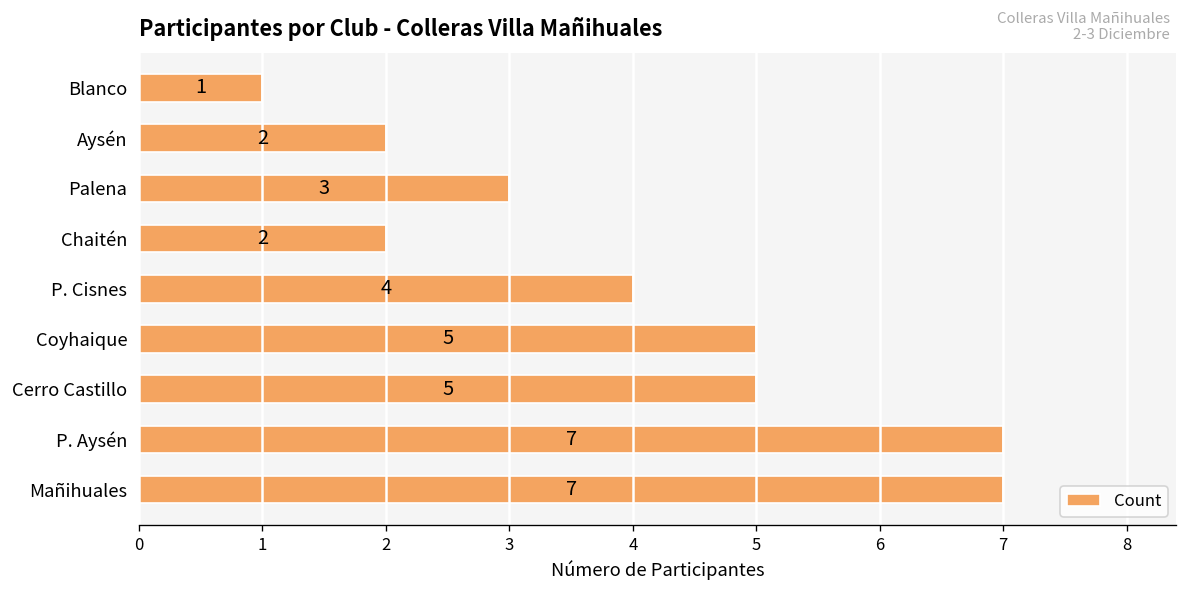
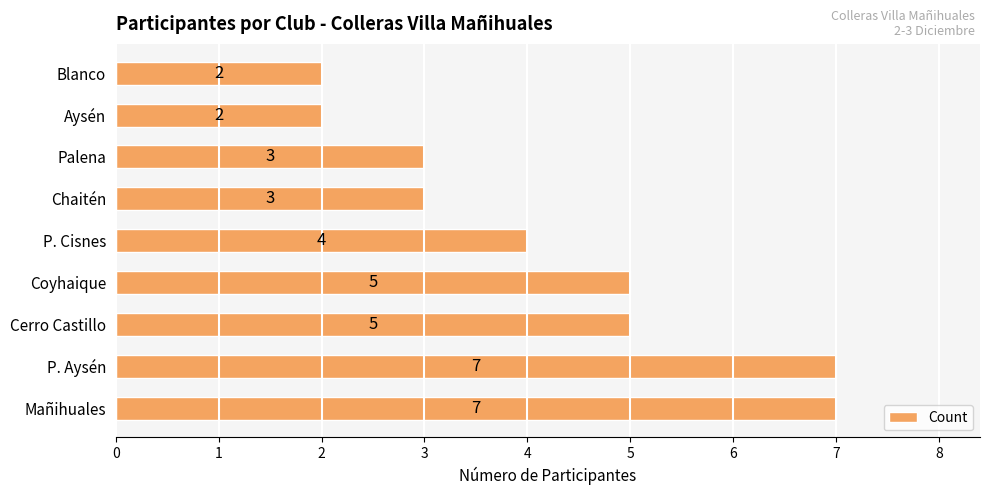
  {
-   "Blanco": 1,
+   "Blanco": 2,
    "Aysén": 2,
    "Palena": 3,
-   "Chaitén": 2,
+   "Chaitén": 3,
    "P. Cisnes": 4,
    "Coyhaique": 5,
    "Cerro Castillo": 5,
    "P. Aysén": 7,
    "Mañihuales": 7
  }
